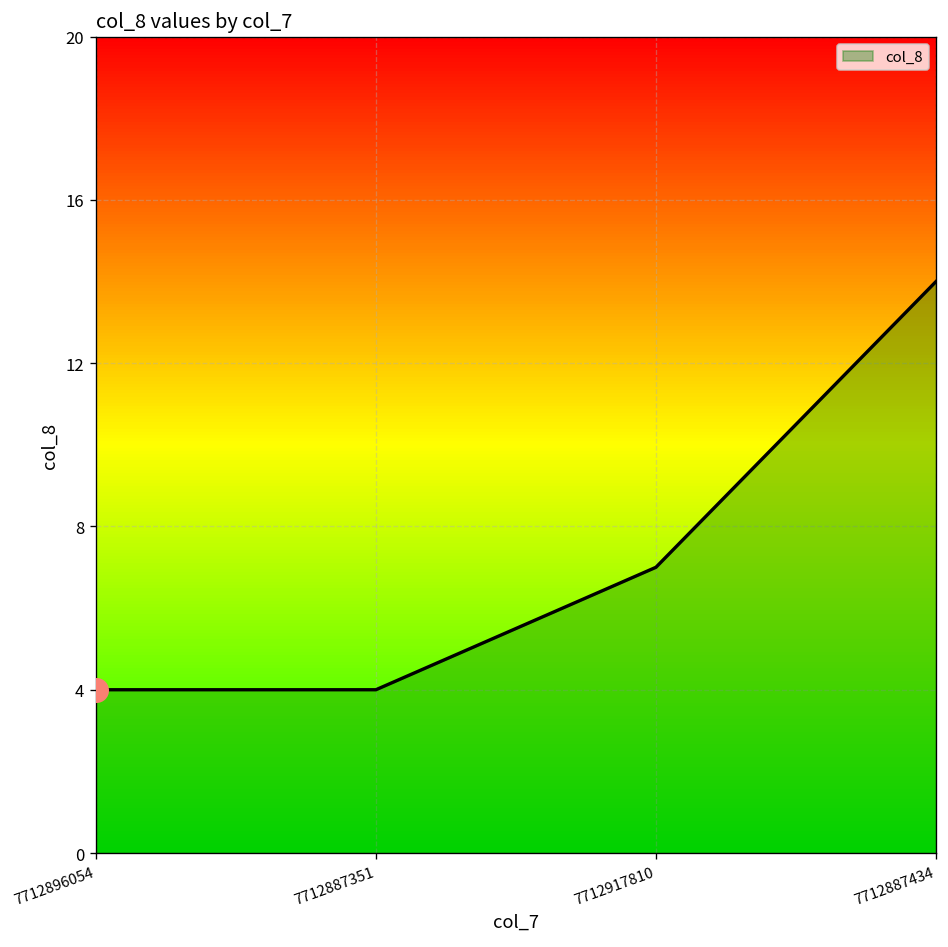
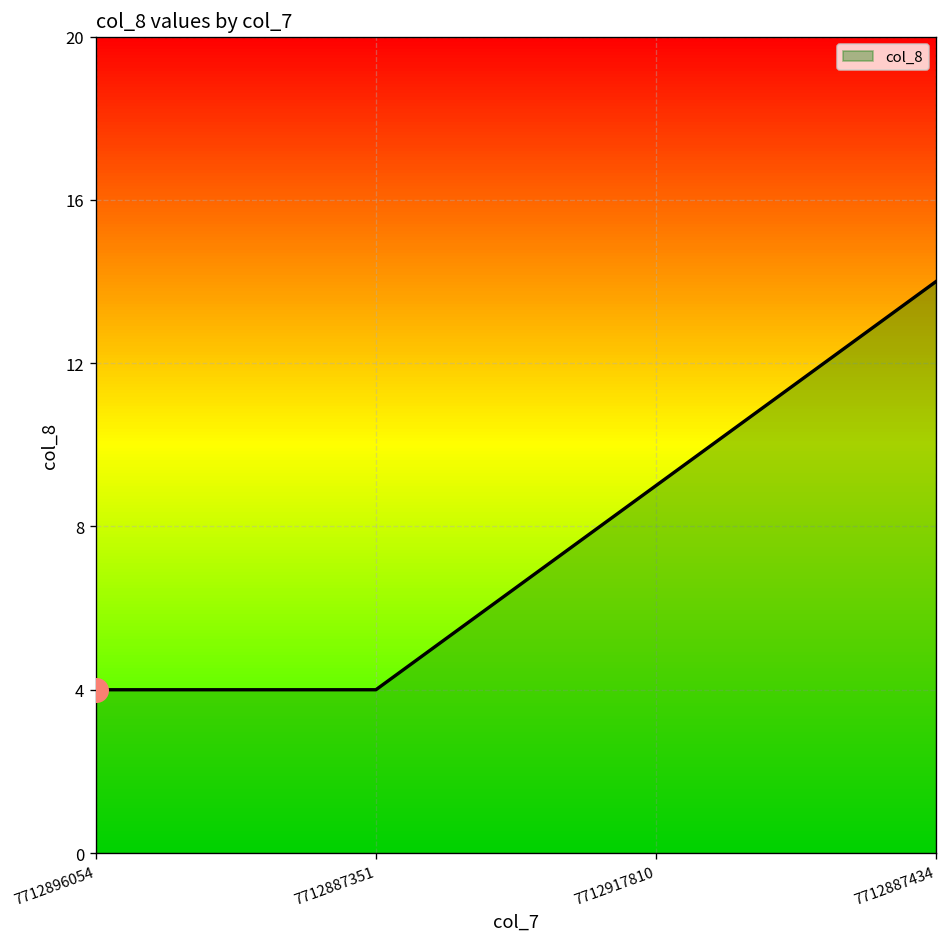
  {
    "col_8": {
      "7712887351": 4,
-     "7712917810": 7,
+     "7712917810": 9,
      "7712887434": 14
    }
  }
